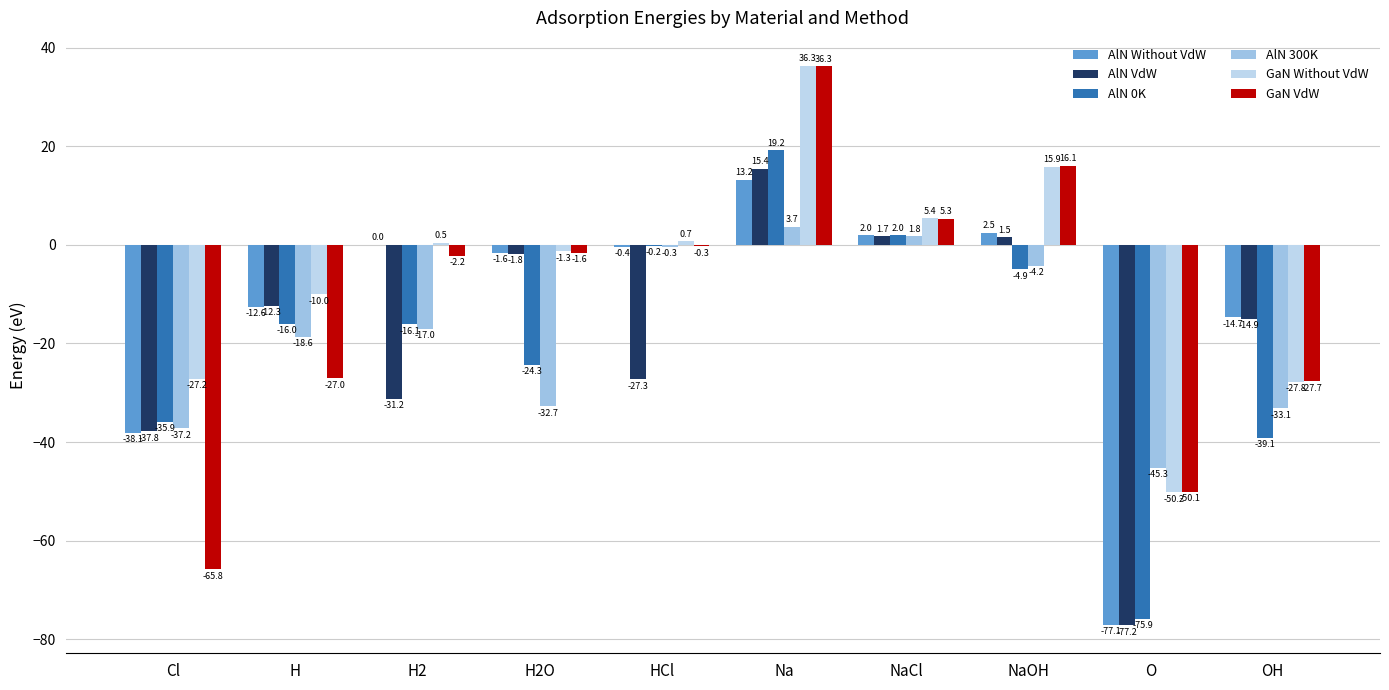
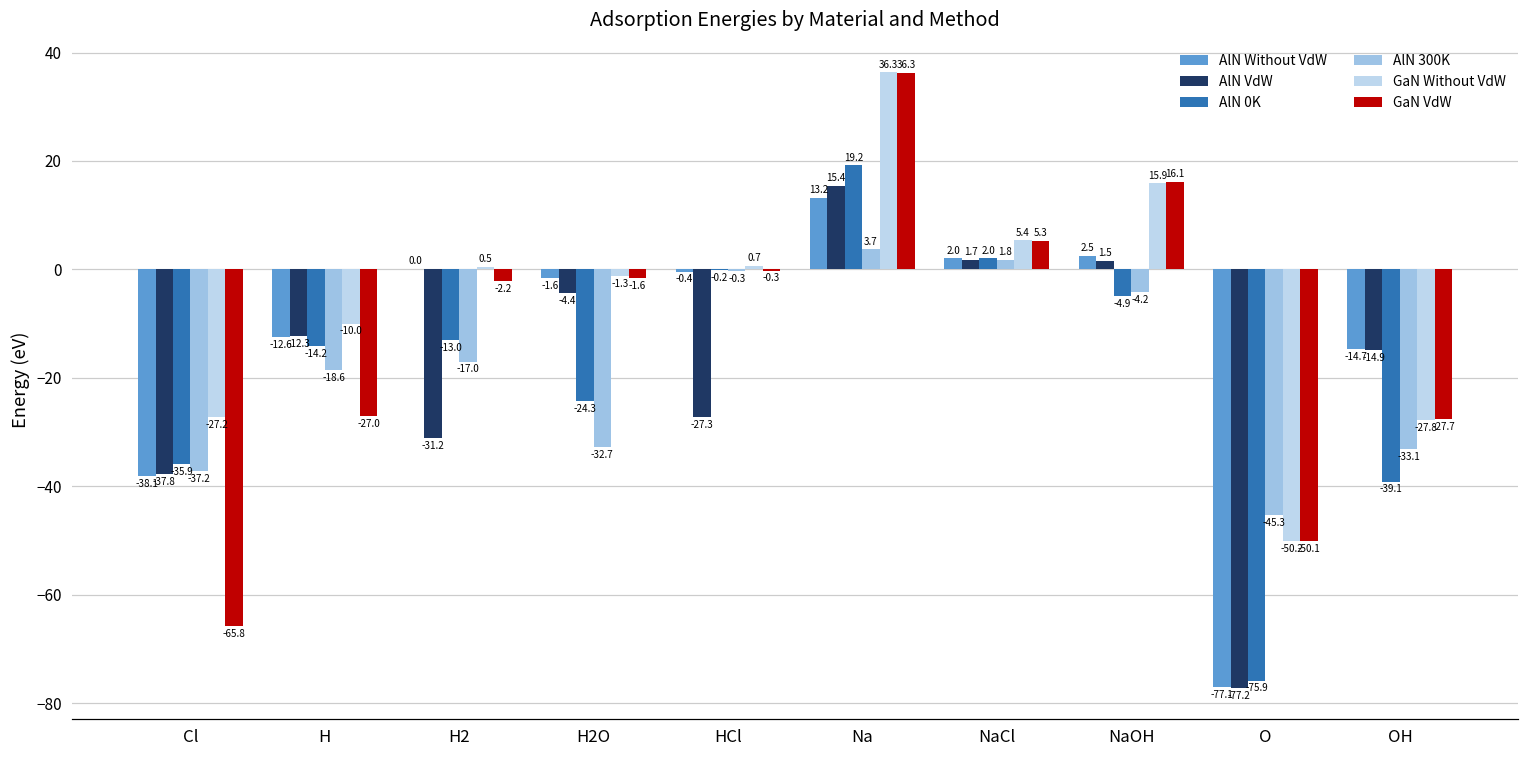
  {
    "AlN Without VdW": {
      "H2": 0.0,
      "H2O": -1.6,
      "HCl": -0.4,
      "Na": 13.2,
      "NaCl": 2.0,
      "NaOH": 2.5
    },
    "AlN VdW": {
      "H2": -31.2,
-     "H2O": -1.8,
+     "H2O": -4.4,
      "HCl": -27.3,
      "Na": 15.4,
      "NaCl": 1.7,
      "NaOH": 1.5
    },
    "AlN 0K": {
      "Cl": -35.9,
-     "H": -16.0,
-     "H2": -16.1,
+     "H": -14.2,
+     "H2": -13.0,
      "H2O": -24.3,
      "HCl": -0.2,
      "Na": 19.2,
      "NaCl": 2.0,
      "NaOH": -4.9,
      "O": -75.9,
      "OH": -39.1
    },
    "GaN VdW": {
      "Cl": -65.8,
      "H": -27.0,
      "H2": -2.2,
      "H2O": -1.6,
      "HCl": -0.3,
      "Na": 36.3,
      "NaCl": 5.3,
      "NaOH": 16.1
    }
  }
